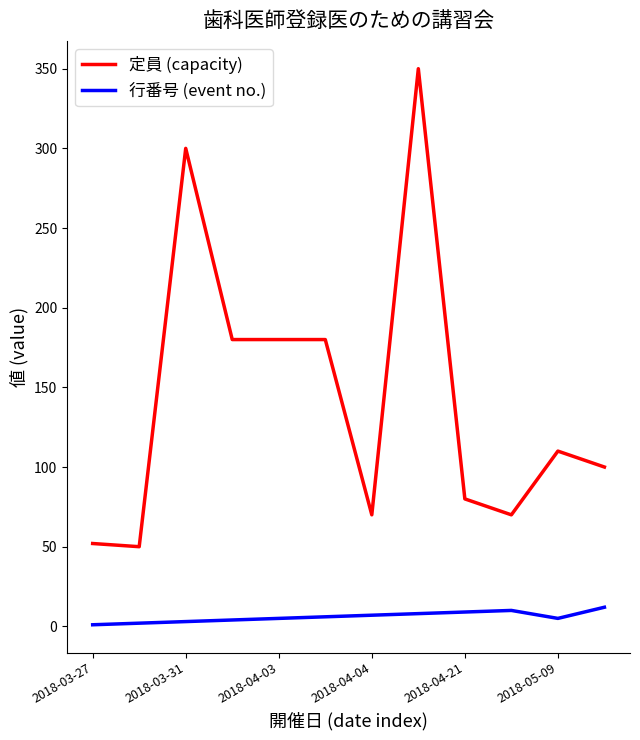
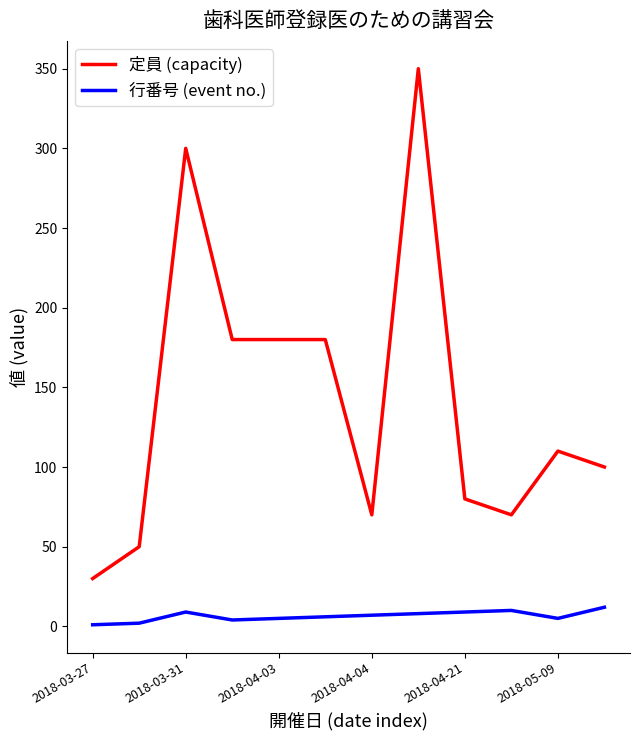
  {
    "定員 (capacity)": {
-     "2018-03-27": 52,
+     "2018-03-27": 30,
      "2018-03-31": 300,
      "2018-04-04": 70,
      "2018-05-09": 110
    },
    "行番号 (event no.)": {
      "2018-03-27": 1,
-     "2018-03-31": 3,
+     "2018-03-31": 9,
      "2018-04-04": 7,
      "2018-05-09": 5
    }
  }
